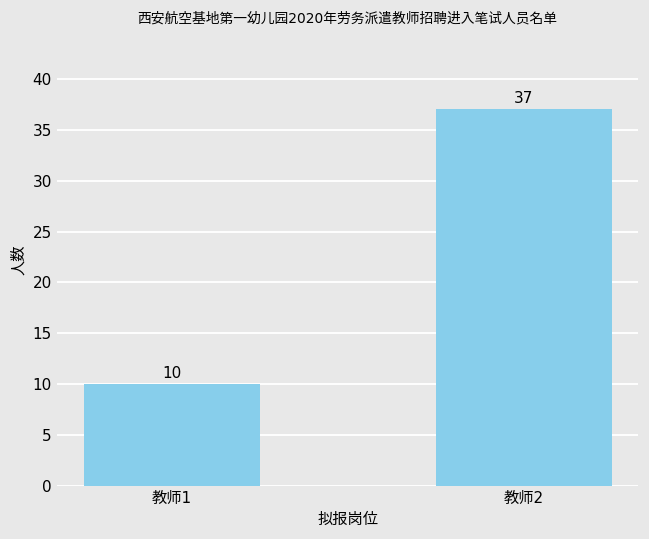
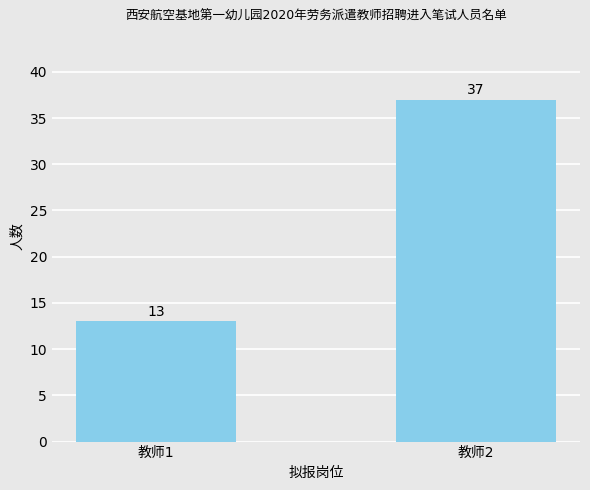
  {
-   "教师1": 10,
+   "教师1": 13,
    "教师2": 37
  }
